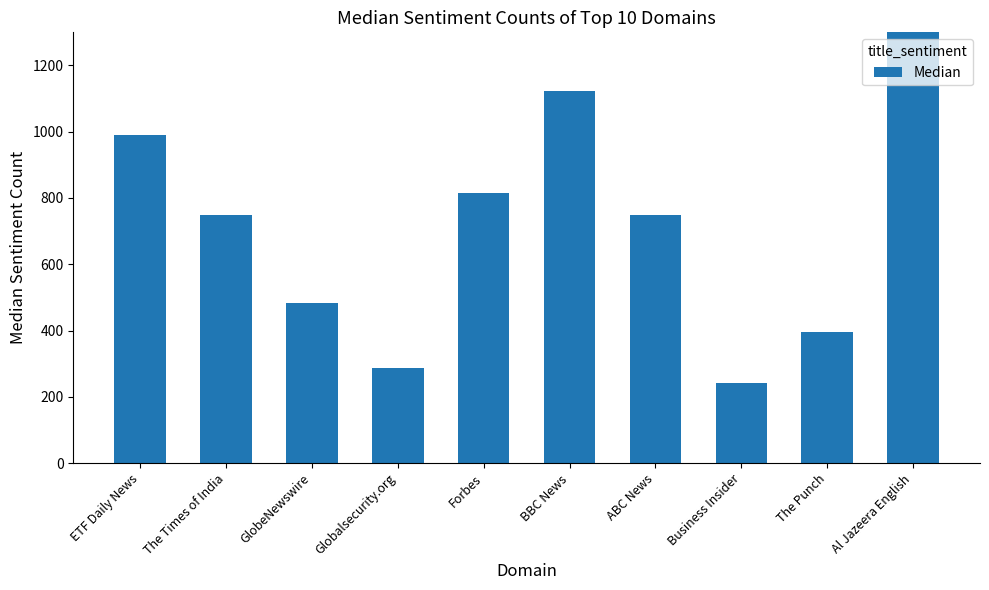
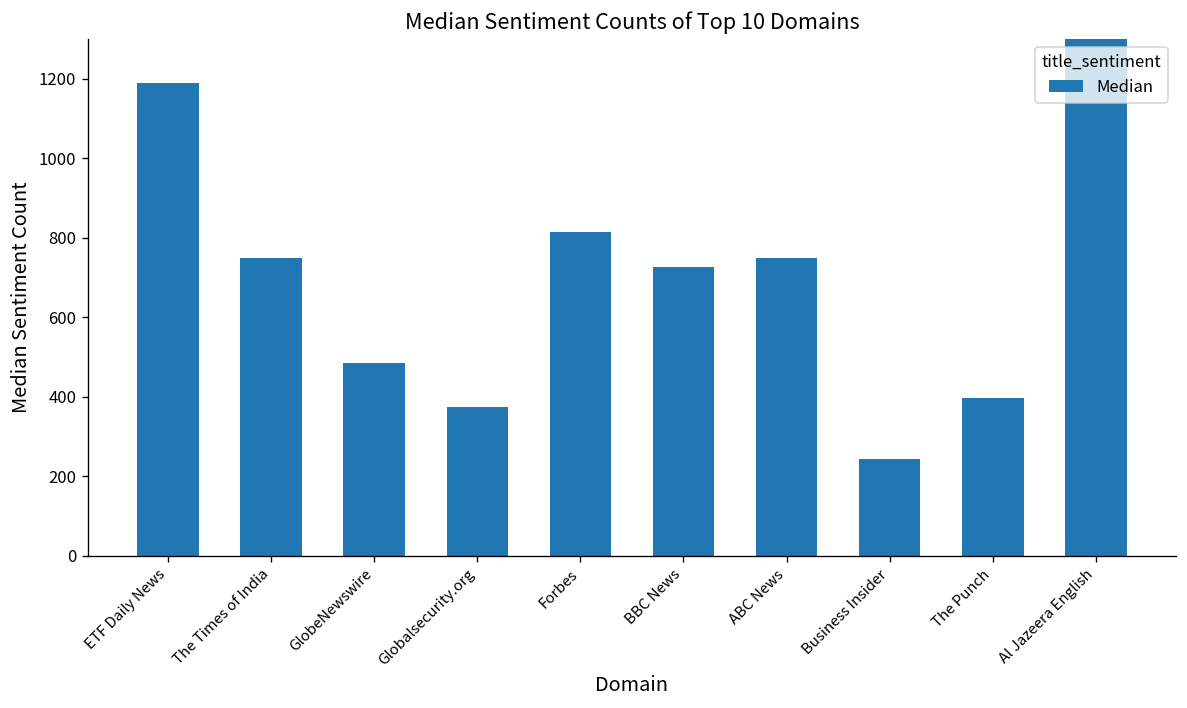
  {
-   "ETF Daily News": 990,
+   "ETF Daily News": 1190,
    "The Times of India": 750,
    "GlobeNewswire": 480,
-   "Globalsecurity.org": 290,
+   "Globalsecurity.org": 370,
    "Forbes": 810,
-   "BBC News": 1120,
+   "BBC News": 730,
    "ABC News": 750,
    "Business Insider": 240,
    "The Punch": 400
  }
